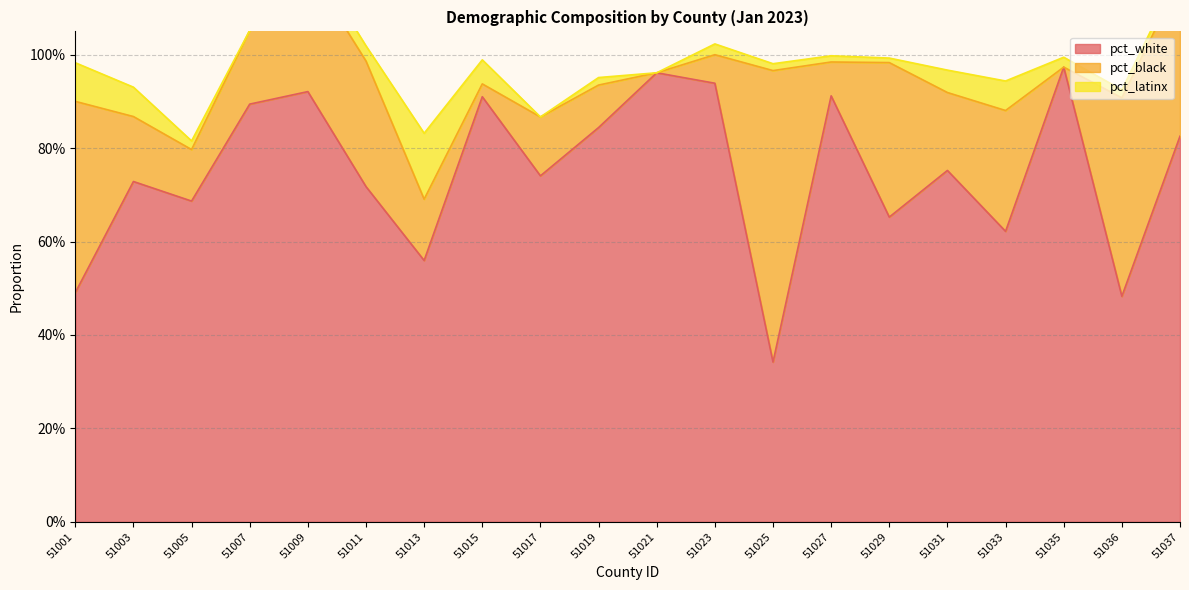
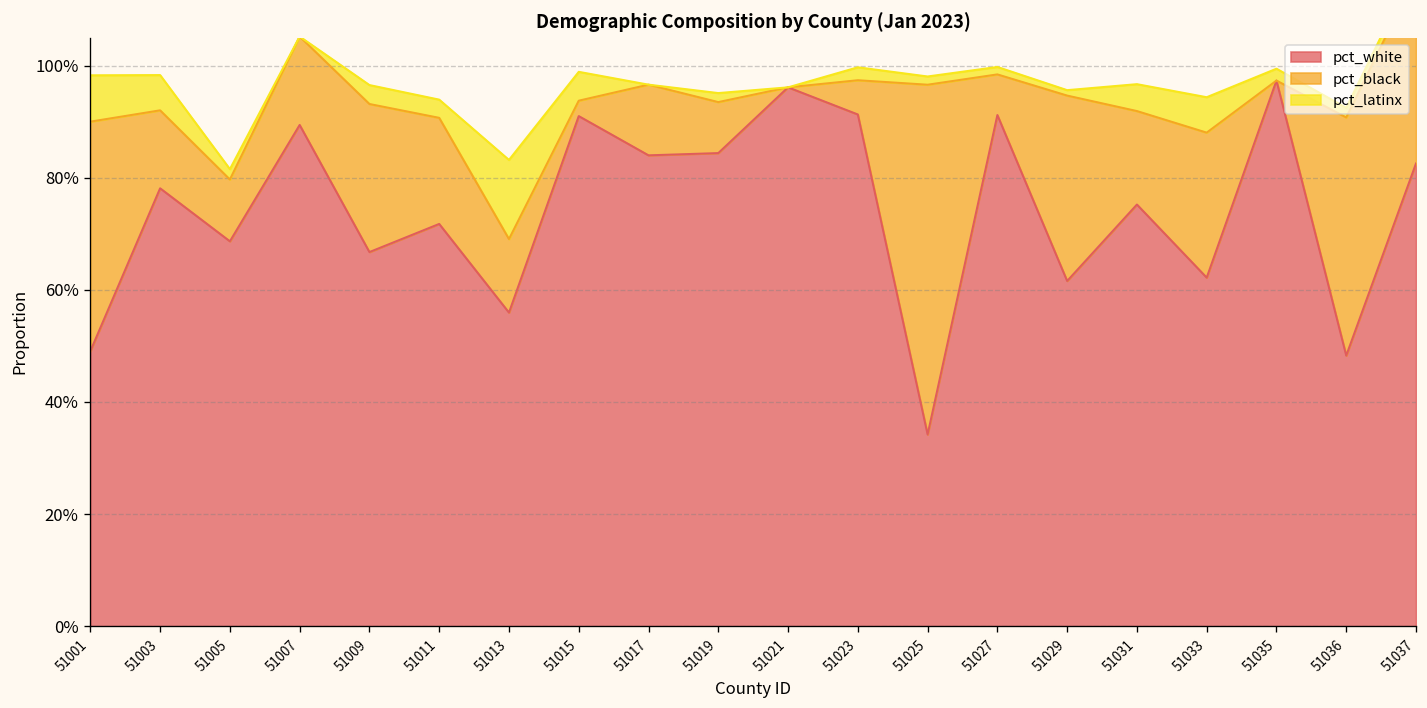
  {
    "pct_white": {
      "51001": "49%",
-     "51003": "73%",
+     "51003": "78%",
      "51005": "69%",
      "51007": "89%",
-     "51009": "92%",
+     "51009": "67%",
      "51011": "72%",
      "51013": "56%",
      "51015": "91%",
-     "51017": "74%",
+     "51017": "84%",
      "51019": "84%",
-     "51023": "94%",
+     "51023": "91%",
      "51025": "34%",
      "51027": "91%",
-     "51029": "65%",
+     "51029": "62%",
      "51031": "75%",
      "51033": "62%",
      "51036": "48%",
      "51037": "83%"
    },
    "pct_black": {
      "51001": "41%",
      "51003": "14%",
      "51005": "11%",
-     "51011": "27%",
+     "51011": "19%",
      "51013": "13%",
      "51015": "3%",
      "51019": "9%",
      "51023": "6%",
      "51025": "62%",
      "51027": "7%",
      "51029": "33%",
      "51031": "17%",
      "51033": "26%"
    },
    "pct_latinx": {
      "51001": "8%",
      "51003": "6%",
      "51005": "2%",
      "51011": "3%",
      "51013": "14%",
      "51015": "5%",
      "51019": "2%",
      "51023": "2%",
      "51025": "1%",
      "51027": "1%",
      "51029": "1%",
      "51031": "5%",
      "51033": "6%",
      "51035": "2%"
    }
  }
